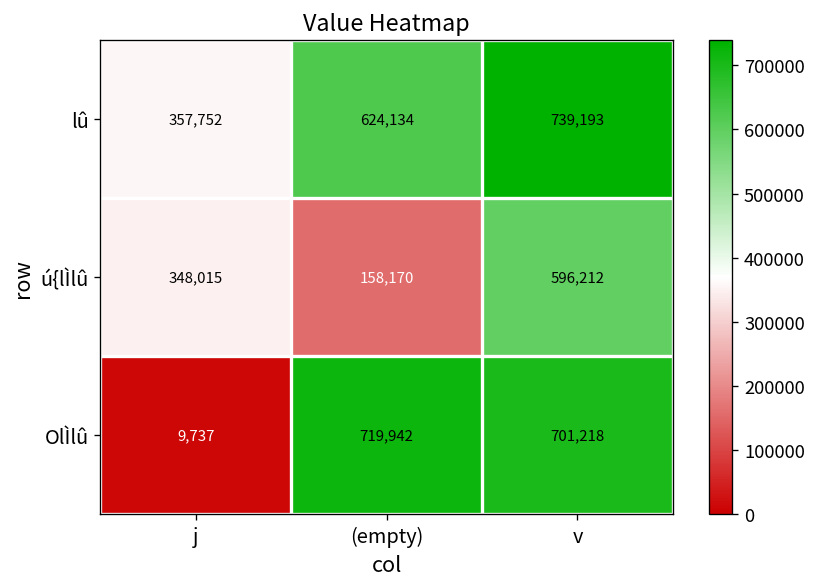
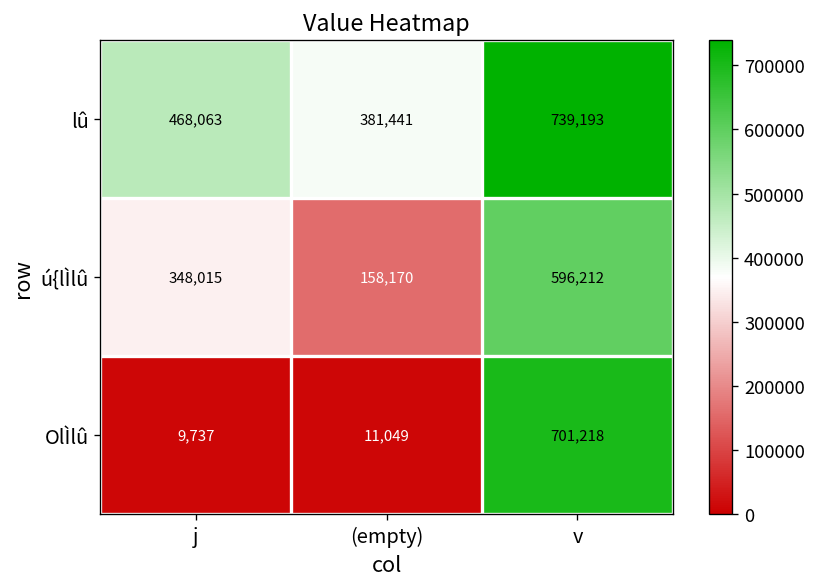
  {
    "lû": {
-     "j": "357,752",
-     "(empty)": "624,134",
+     "j": "468,063",
+     "(empty)": "381,441",
      "v": "739,193"
    },
    "ú{lÌlû": {
      "j": "348,015",
      "(empty)": "158,170",
      "v": "596,212"
    },
    "OlÌlû": {
      "j": "9,737",
-     "(empty)": "719,942",
+     "(empty)": "11,049",
      "v": "701,218"
    }
  }
